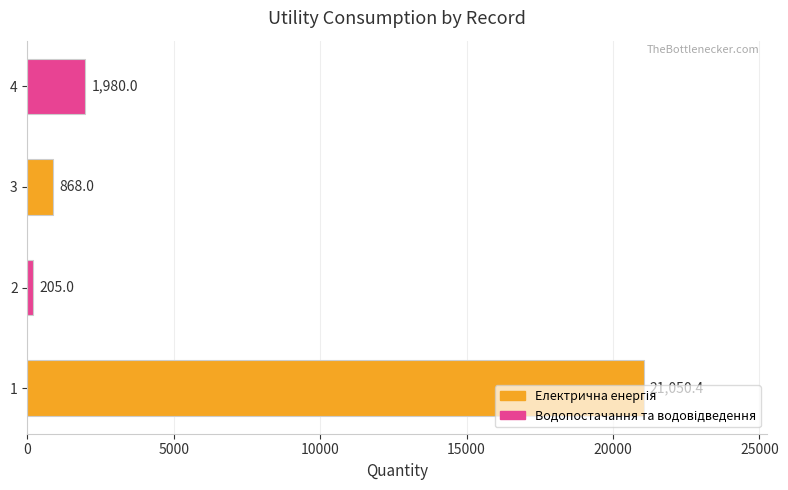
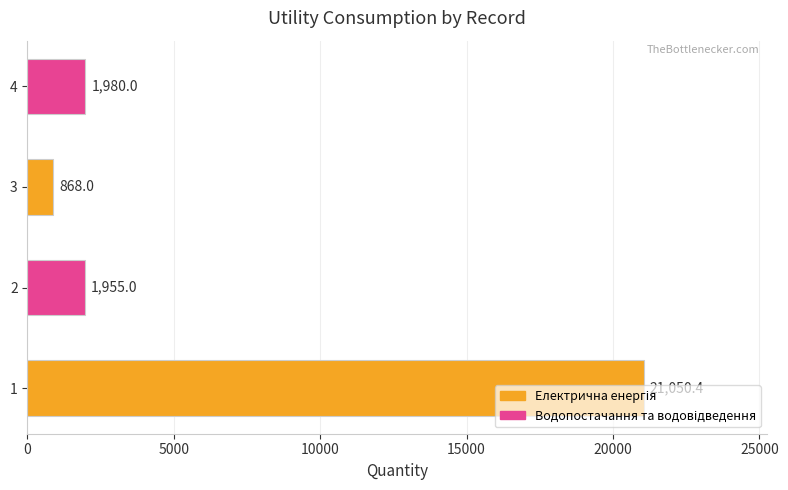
  {
    "4": "1,980.0",
    "3": "868.0",
-   "2": "205.0"
+   "2": "1,955.0"
  }
